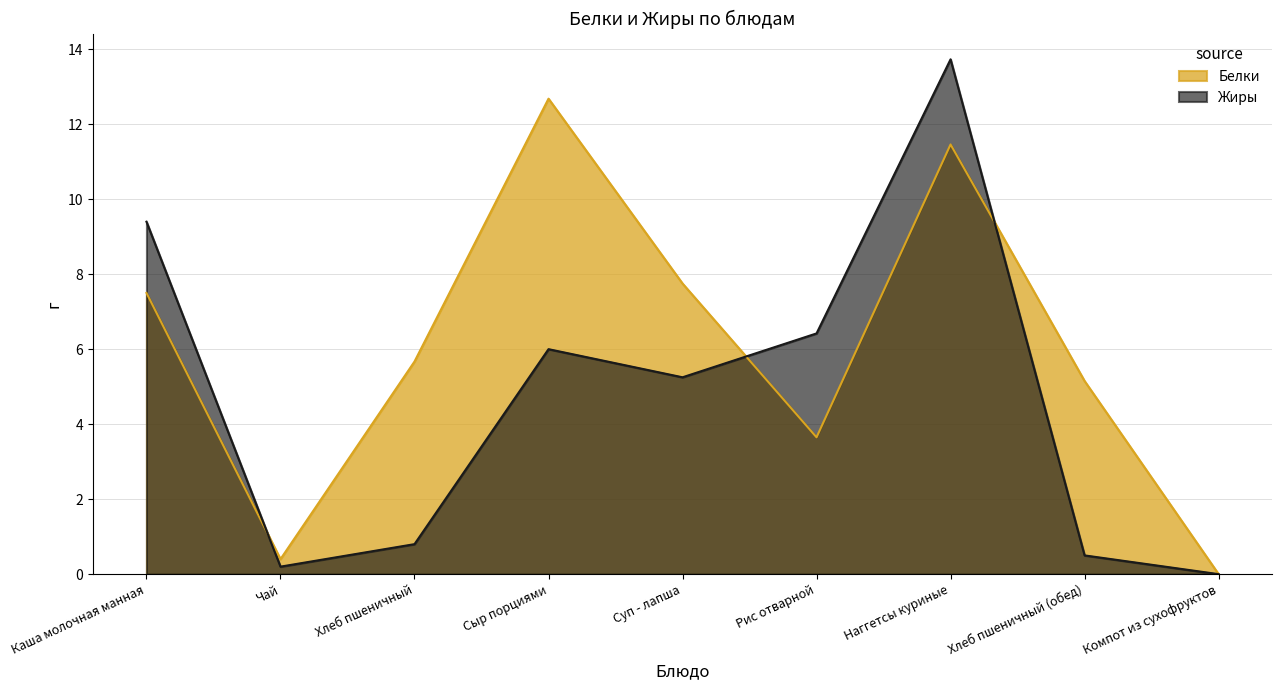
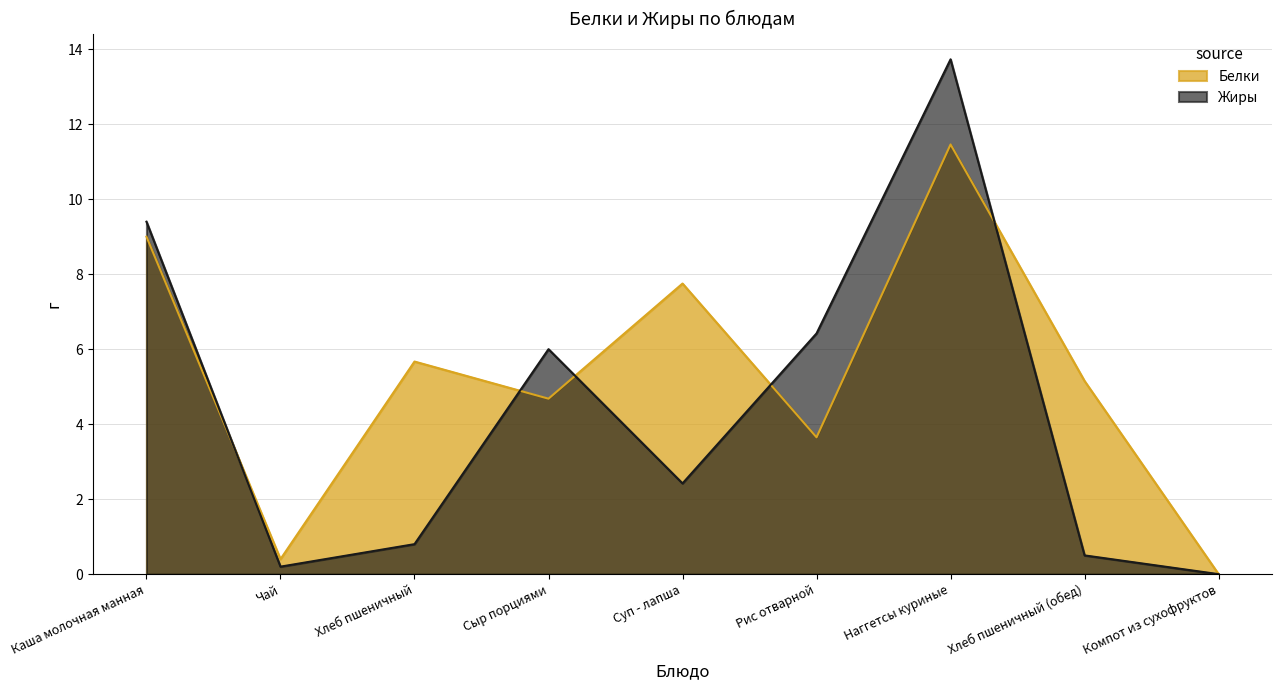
  {
    "Белки": {
-     "Каша молочная манная": 7.5,
+     "Каша молочная манная": 9.0,
      "Чай": 0.4,
      "Хлеб пшеничный": 5.7,
-     "Сыр порциями": 12.7,
+     "Сыр порциями": 4.7,
      "Суп - лапша": 7.8,
      "Рис отварной": 3.7,
      "Наггетсы куриные": 11.5,
      "Хлеб пшеничный (обед)": 5.2
    },
    "Жиры": {
      "Каша молочная манная": 9.4,
      "Чай": 0.2,
      "Хлеб пшеничный": 0.8,
      "Сыр порциями": 6.0,
-     "Суп - лапша": 5.3,
+     "Суп - лапша": 2.4,
      "Рис отварной": 6.4,
      "Наггетсы куриные": 13.7,
      "Хлеб пшеничный (обед)": 0.5
    }
  }
